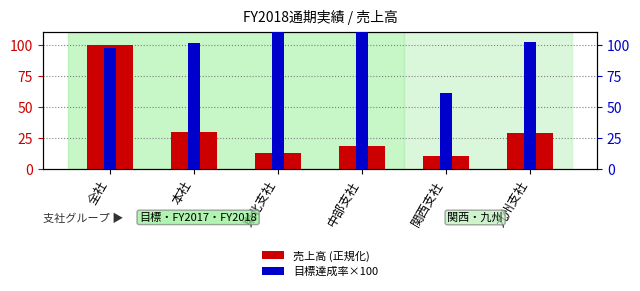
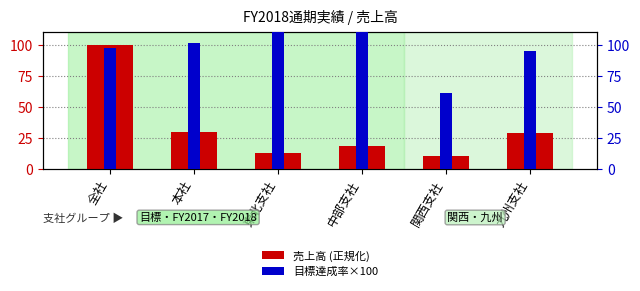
  {
    "売上高 (正規化)": {
      "全社": 100,
      "本社": 30,
      "東北支社": 13,
      "中部支社": 19,
      "関西支社": 10,
      "九州支社": 29
    },
    "目標達成率×100": {
      "全社": 97,
      "本社": 102,
      "関西支社": 61,
-     "九州支社": 103
+     "九州支社": 95
    }
  }
